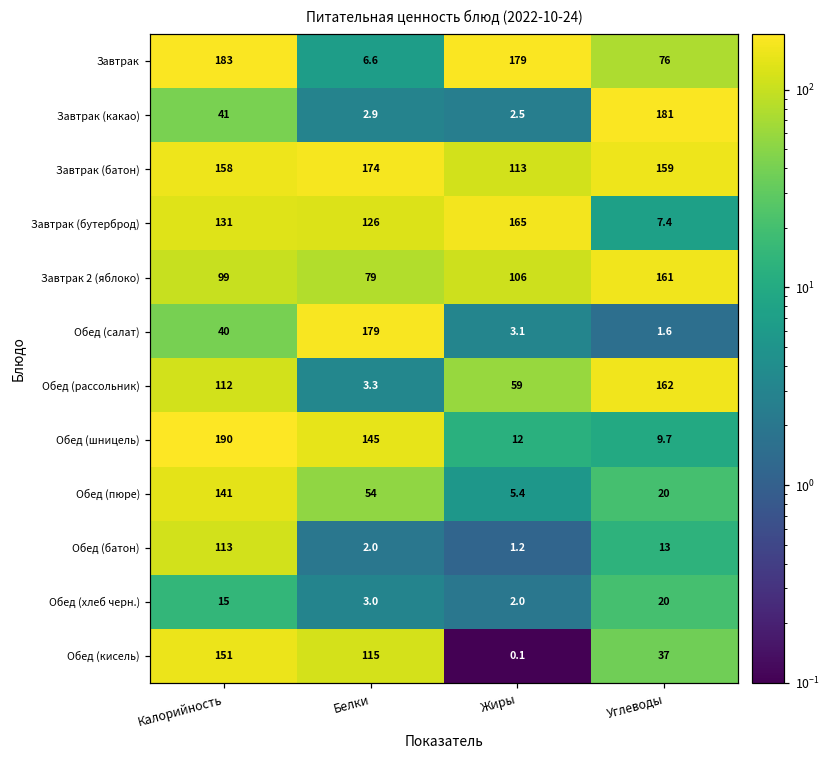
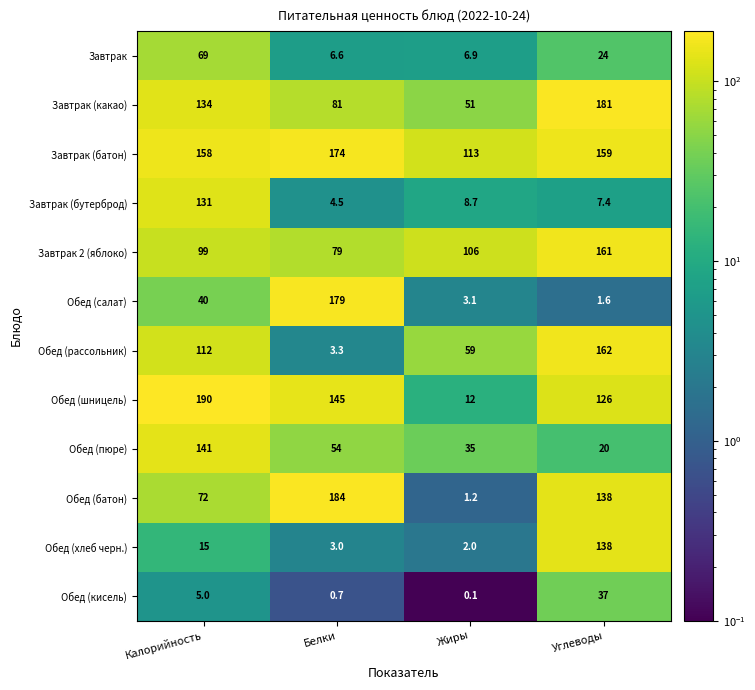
  {
    "Завтрак": {
-     "Калорийность": 183,
+     "Калорийность": 69,
      "Белки": 6.6,
-     "Жиры": 179,
-     "Углеводы": 76
+     "Жиры": 6.9,
+     "Углеводы": 24
    },
    "Завтрак (какао)": {
-     "Калорийность": 41,
-     "Белки": 2.9,
-     "Жиры": 2.5,
+     "Калорийность": 134,
+     "Белки": 81,
+     "Жиры": 51,
      "Углеводы": 181
    },
    "Завтрак (батон)": {
      "Калорийность": 158,
      "Белки": 174,
      "Жиры": 113,
      "Углеводы": 159
    },
    "Завтрак (бутерброд)": {
      "Калорийность": 131,
-     "Белки": 126,
-     "Жиры": 165,
+     "Белки": 4.5,
+     "Жиры": 8.7,
      "Углеводы": 7.4
    },
    "Завтрак 2 (яблоко)": {
      "Калорийность": 99,
      "Белки": 79,
      "Жиры": 106,
      "Углеводы": 161
    },
    "Обед (салат)": {
      "Калорийность": 40,
      "Белки": 179,
      "Жиры": 3.1,
      "Углеводы": 1.6
    },
    "Обед (рассольник)": {
      "Калорийность": 112,
      "Белки": 3.3,
      "Жиры": 59,
      "Углеводы": 162
    },
    "Обед (шницель)": {
      "Калорийность": 190,
      "Белки": 145,
      "Жиры": 12,
-     "Углеводы": 9.7
+     "Углеводы": 126
    },
    "Обед (пюре)": {
      "Калорийность": 141,
      "Белки": 54,
-     "Жиры": 5.4,
+     "Жиры": 35,
      "Углеводы": 20
    },
    "Обед (батон)": {
-     "Калорийность": 113,
-     "Белки": 2.0,
+     "Калорийность": 72,
+     "Белки": 184,
      "Жиры": 1.2,
-     "Углеводы": 13
+     "Углеводы": 138
    },
    "Обед (хлеб черн.)": {
      "Калорийность": 15,
      "Белки": 3.0,
      "Жиры": 2.0,
-     "Углеводы": 20
+     "Углеводы": 138
    },
    "Обед (кисель)": {
-     "Калорийность": 151,
-     "Белки": 115,
+     "Калорийность": 5.0,
+     "Белки": 0.7,
      "Жиры": 0.1,
      "Углеводы": 37
    }
  }
